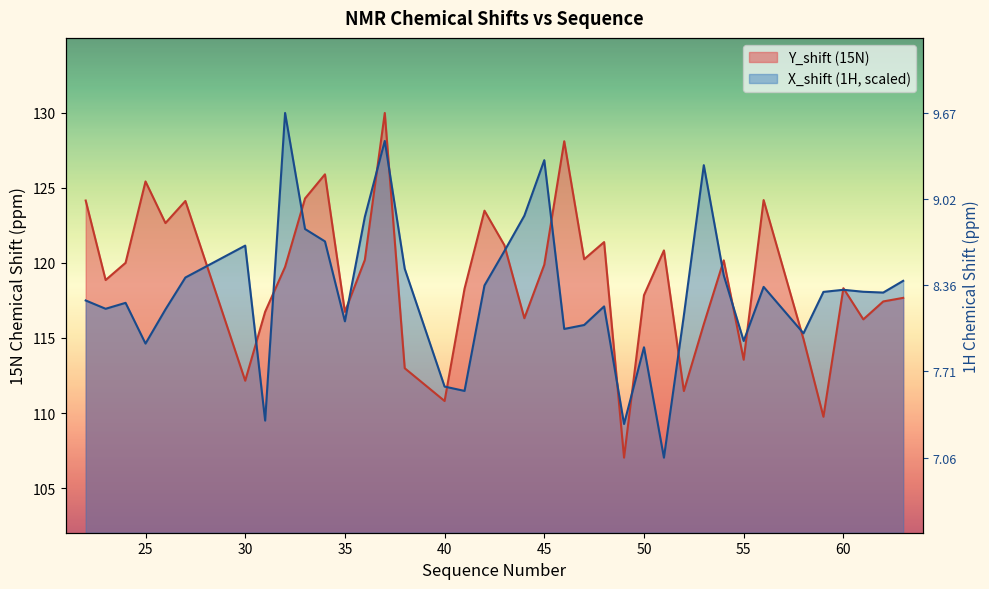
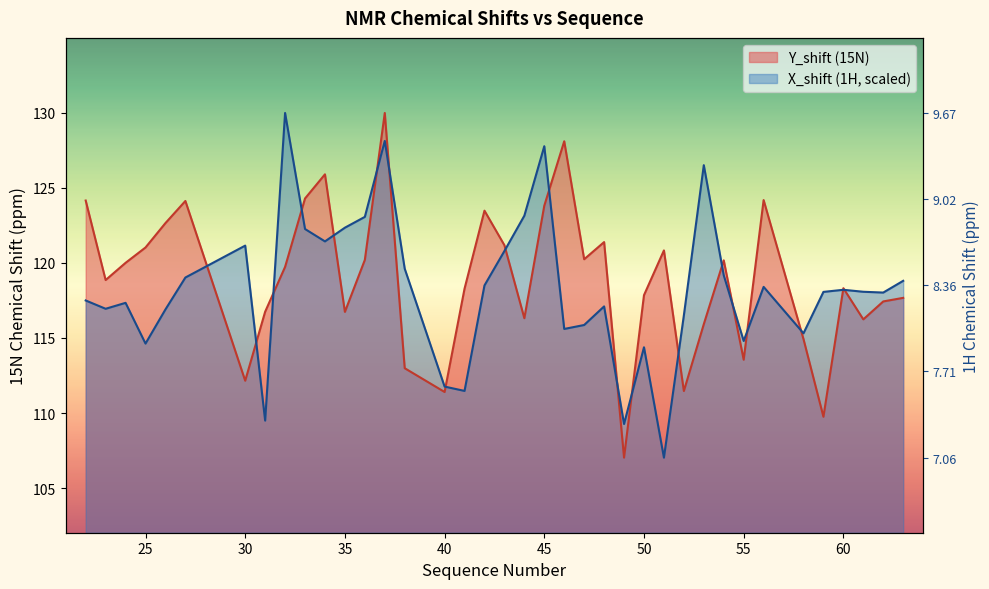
  {
    "Y_shift (15N)": {
-     "25": 125.4,
+     "25": 121.0,
      "30": 112.2,
      "35": 116.7,
-     "40": 110.8,
-     "45": 119.9,
+     "40": 111.4,
+     "45": 123.8,
      "50": 117.8,
      "55": 113.6
    },
    "X_shift (1H, scaled)": {
      "25": 114.6,
      "30": 121.1,
-     "35": 116.1,
+     "35": 122.3,
      "40": 111.8,
-     "45": 126.8,
+     "45": 127.8,
      "50": 114.4,
      "55": 114.8
    }
  }
